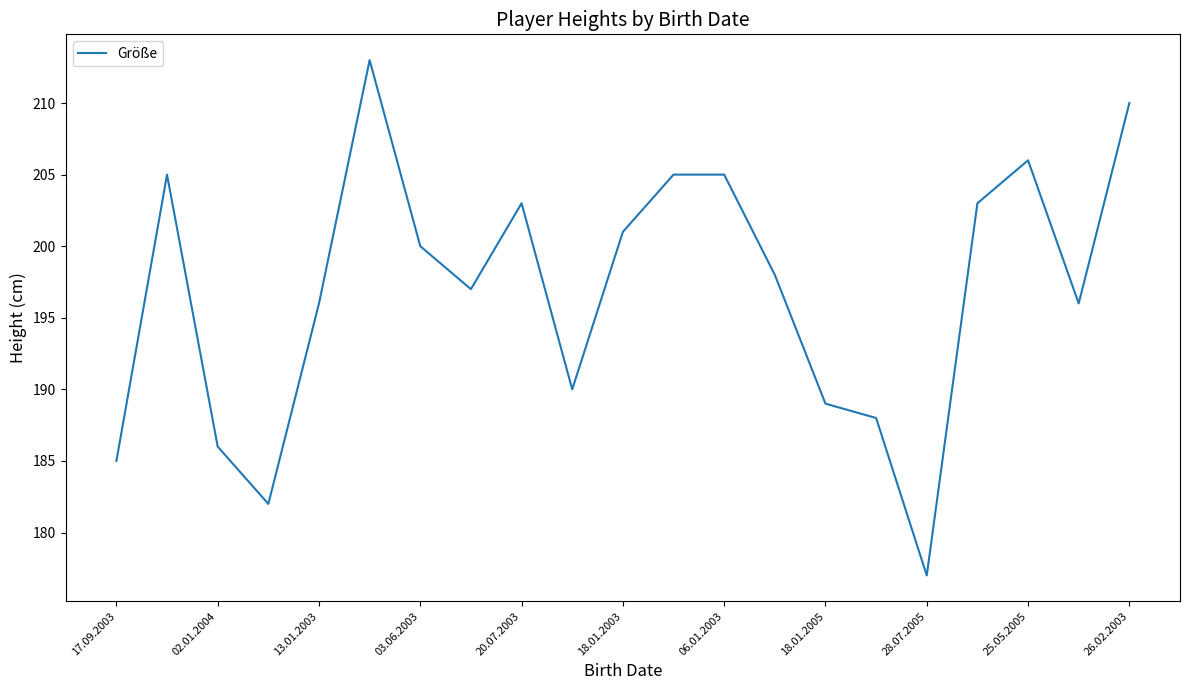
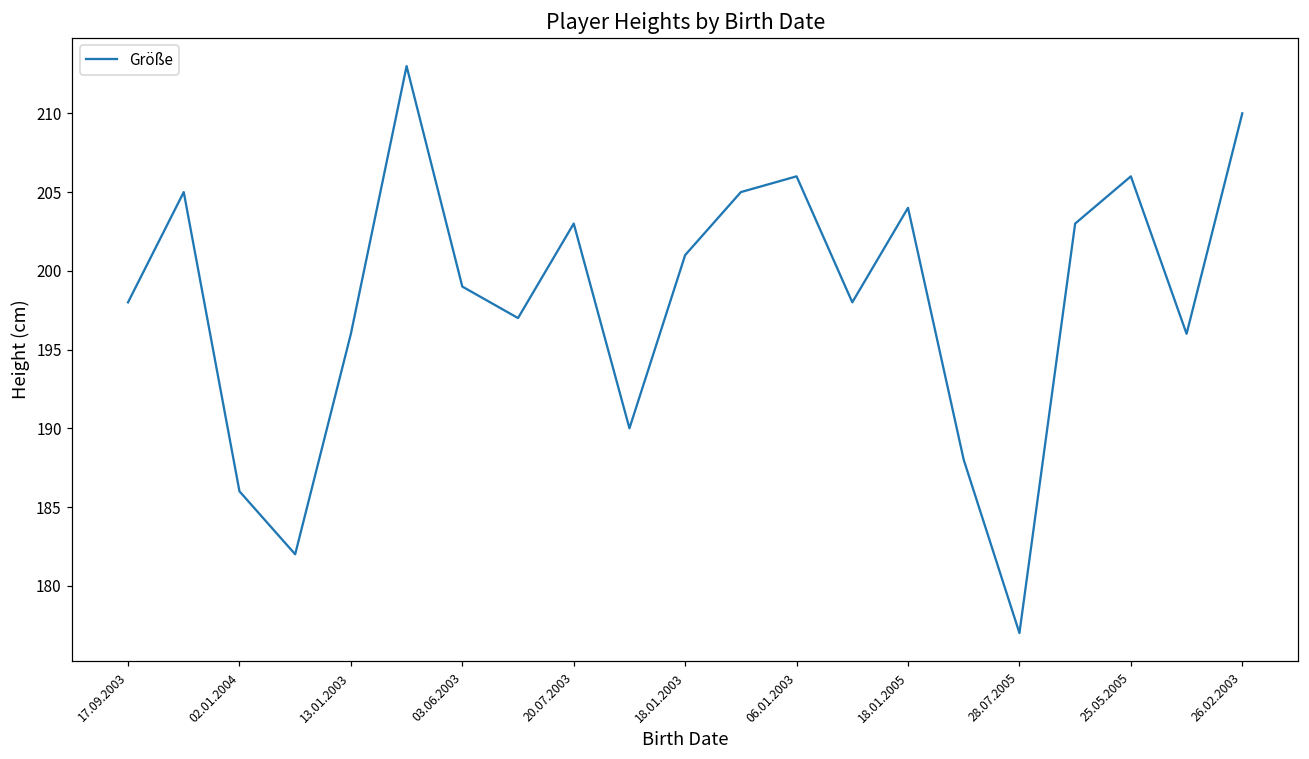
  {
-   "17.09.2003": 185,
+   "17.09.2003": 198,
    "02.01.2004": 186,
    "13.01.2003": 196,
-   "03.06.2003": 200,
+   "03.06.2003": 199,
    "20.07.2003": 203,
    "18.01.2003": 201,
-   "06.01.2003": 205,
-   "18.01.2005": 189,
+   "06.01.2003": 206,
+   "18.01.2005": 204,
    "28.07.2005": 177,
    "25.05.2005": 206,
    "26.02.2003": 210
  }
